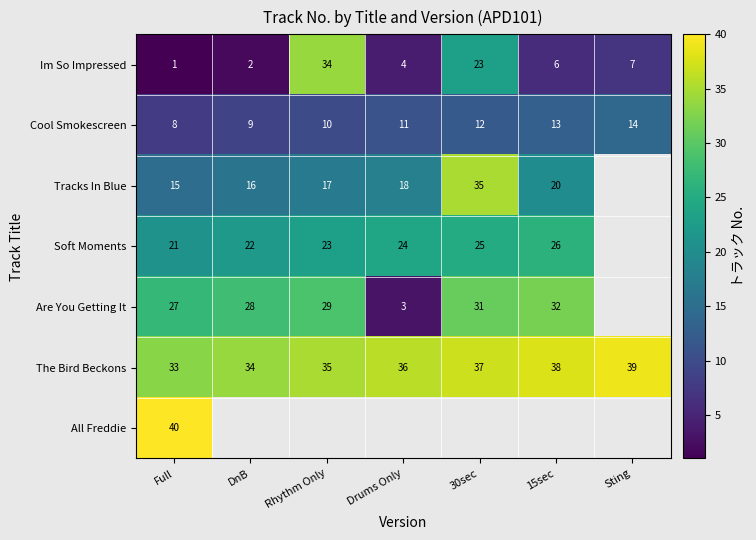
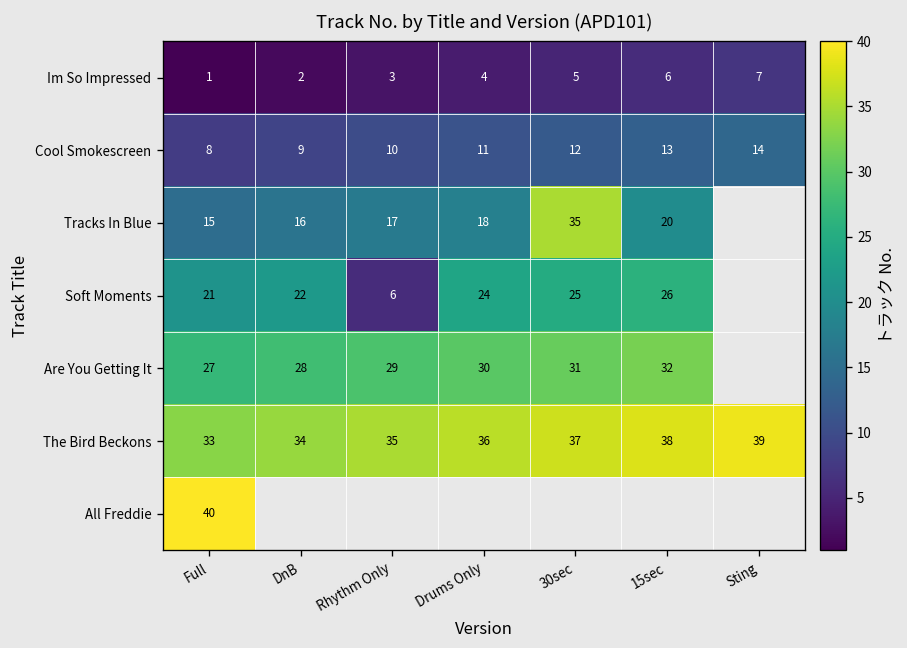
  {
    "Im So Impressed": {
      "Full": 1,
      "DnB": 2,
-     "Rhythm Only": 34,
+     "Rhythm Only": 3,
      "Drums Only": 4,
-     "30sec": 23,
+     "30sec": 5,
      "15sec": 6,
      "Sting": 7
    },
    "Cool Smokescreen": {
      "Full": 8,
      "DnB": 9,
      "Rhythm Only": 10,
      "Drums Only": 11,
      "30sec": 12,
      "15sec": 13,
      "Sting": 14
    },
    "Tracks In Blue": {
      "Full": 15,
      "DnB": 16,
      "Rhythm Only": 17,
      "Drums Only": 18,
      "30sec": 35,
      "15sec": 20
    },
    "Soft Moments": {
      "Full": 21,
      "DnB": 22,
-     "Rhythm Only": 23,
+     "Rhythm Only": 6,
      "Drums Only": 24,
      "30sec": 25,
      "15sec": 26
    },
    "Are You Getting It": {
      "Full": 27,
      "DnB": 28,
      "Rhythm Only": 29,
-     "Drums Only": 3,
+     "Drums Only": 30,
      "30sec": 31,
      "15sec": 32
    },
    "The Bird Beckons": {
      "Full": 33,
      "DnB": 34,
      "Rhythm Only": 35,
      "Drums Only": 36,
      "30sec": 37,
      "15sec": 38,
      "Sting": 39
    },
    "All Freddie": {
      "Full": 40
    }
  }
